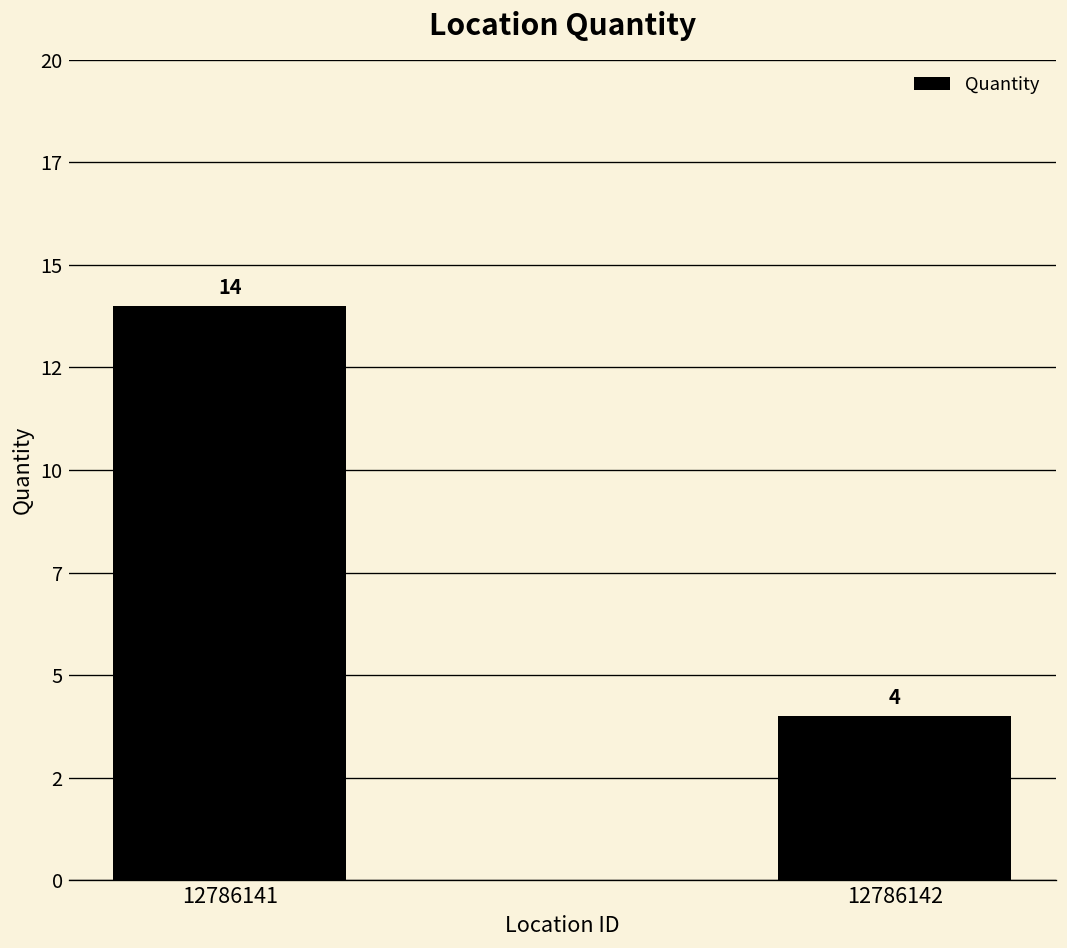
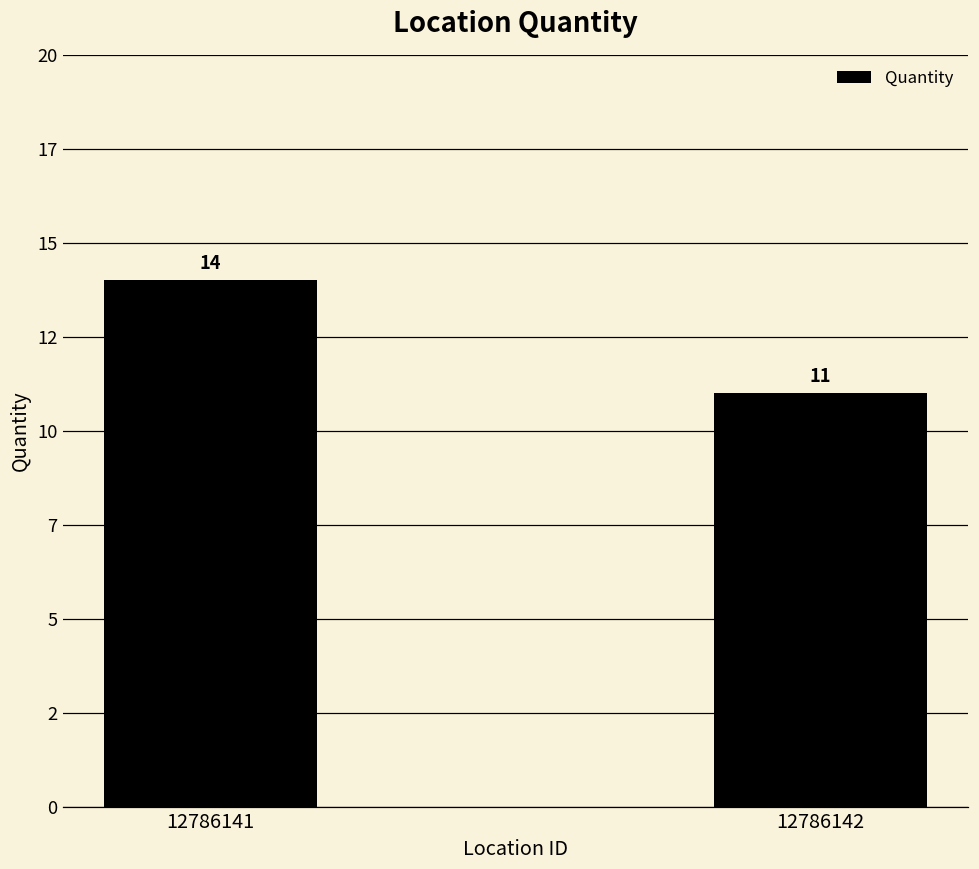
  {
    "12786141": 14,
-   "12786142": 4
+   "12786142": 11
  }
